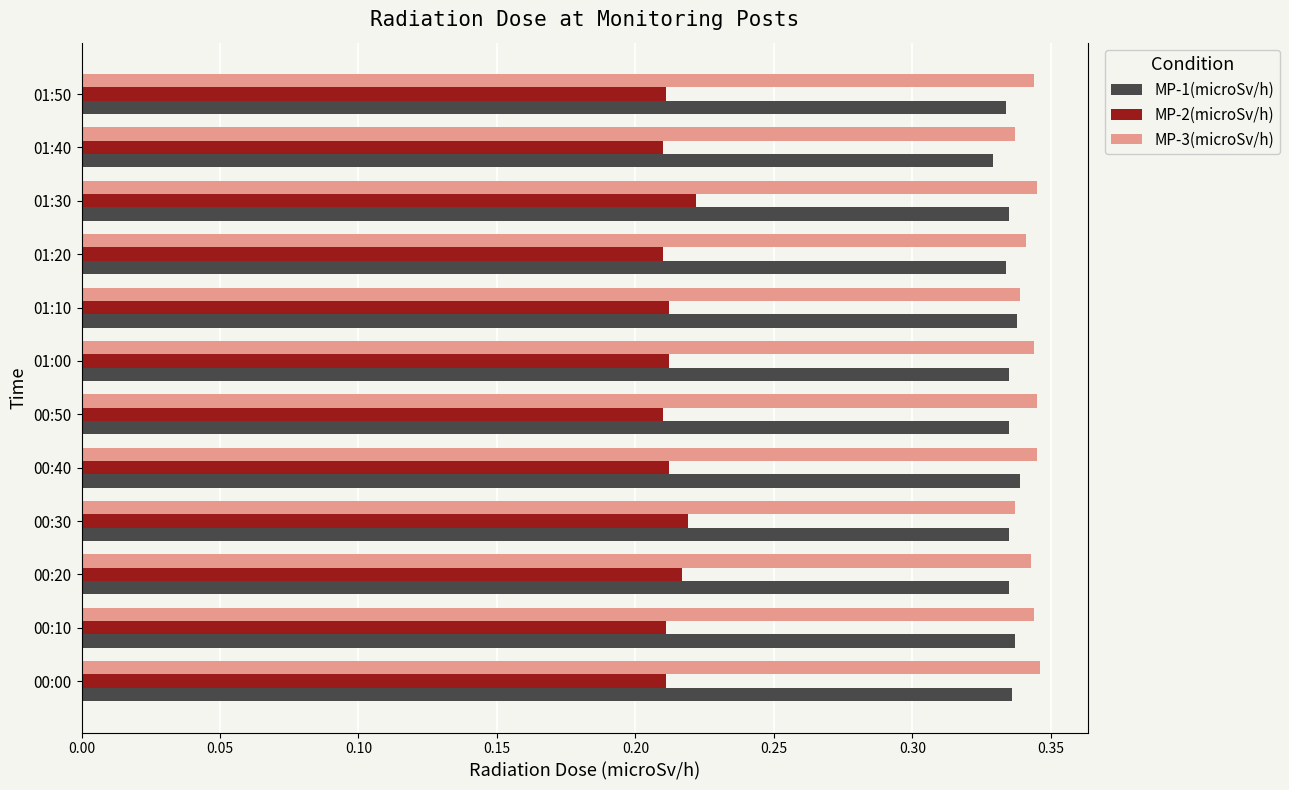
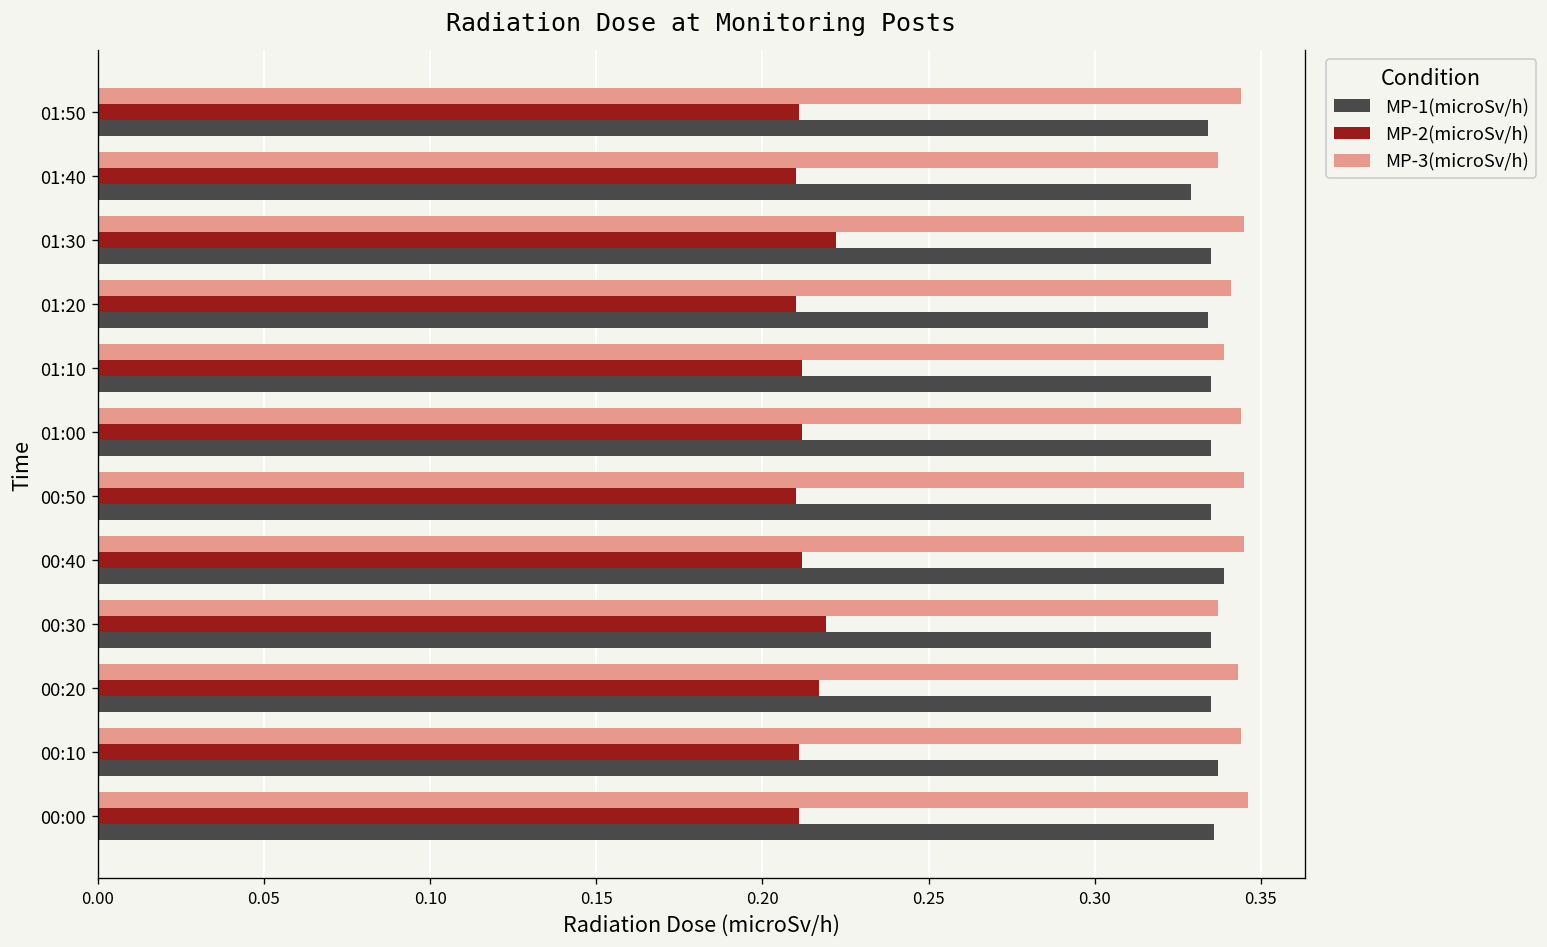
  {
    "MP-1(microSv/h)": {
      "01:50": 0.334,
      "01:40": 0.329,
      "01:30": 0.335,
      "01:20": 0.334,
-     "01:10": 0.338,
+     "01:10": 0.335,
      "01:00": 0.335,
      "00:50": 0.335,
      "00:40": 0.339,
      "00:30": 0.335,
      "00:20": 0.335,
      "00:10": 0.337,
      "00:00": 0.336
    },
    "MP-2(microSv/h)": {
      "01:50": 0.211,
      "01:40": 0.210,
      "01:30": 0.222,
      "01:20": 0.210,
      "01:10": 0.212,
      "01:00": 0.212,
      "00:50": 0.210,
      "00:40": 0.212,
      "00:30": 0.219,
      "00:20": 0.217,
      "00:10": 0.211,
      "00:00": 0.211
    },
    "MP-3(microSv/h)": {
      "01:50": 0.344,
      "01:40": 0.337,
      "01:30": 0.345,
      "01:20": 0.341,
      "01:10": 0.339,
      "01:00": 0.344,
      "00:50": 0.345,
      "00:40": 0.345,
      "00:30": 0.337,
      "00:20": 0.343,
      "00:10": 0.344,
      "00:00": 0.346
    }
  }
